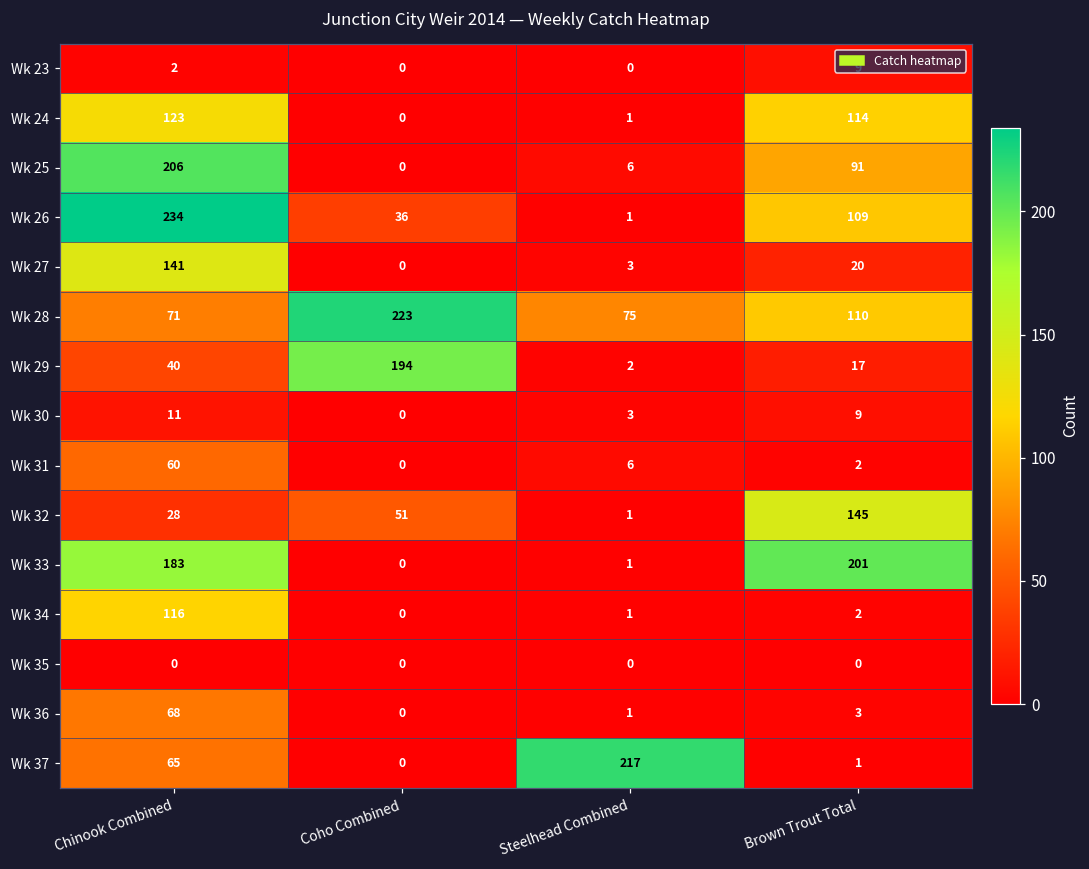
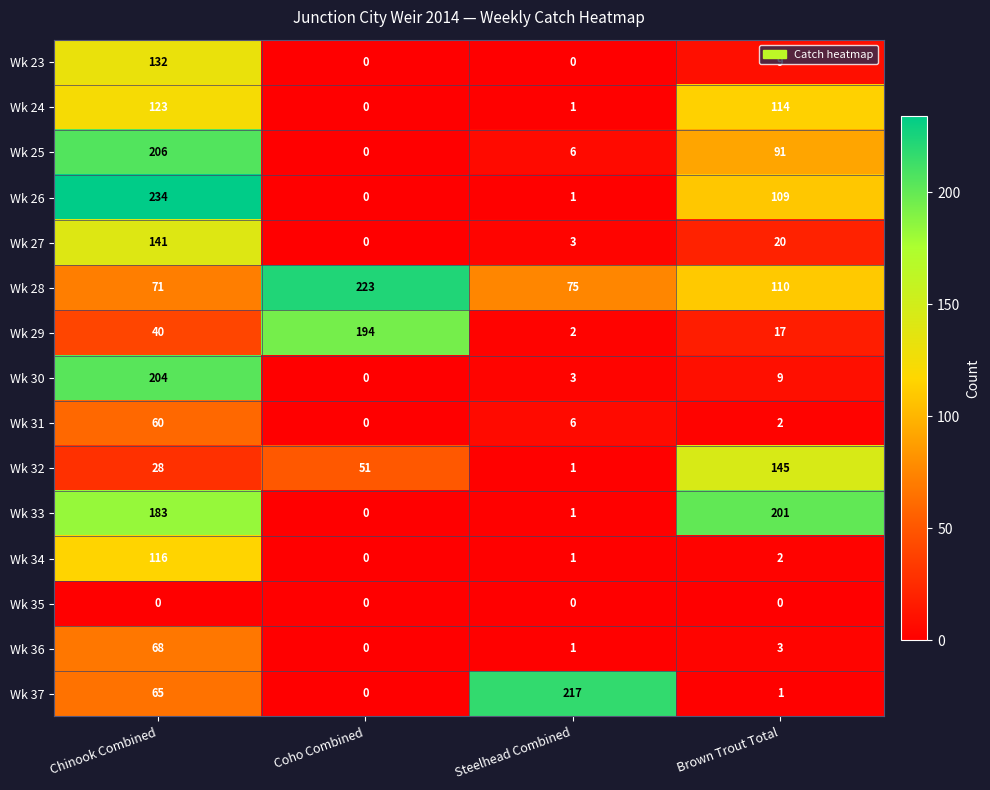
  {
    "Wk 23": {
-     "Chinook Combined": 2,
+     "Chinook Combined": 132,
      "Coho Combined": 0,
      "Steelhead Combined": 0
    },
    "Wk 24": {
      "Chinook Combined": 123,
      "Coho Combined": 0,
      "Steelhead Combined": 1,
      "Brown Trout Total": 114
    },
    "Wk 25": {
      "Chinook Combined": 206,
      "Coho Combined": 0,
      "Steelhead Combined": 6,
      "Brown Trout Total": 91
    },
    "Wk 26": {
      "Chinook Combined": 234,
-     "Coho Combined": 36,
+     "Coho Combined": 0,
      "Steelhead Combined": 1,
      "Brown Trout Total": 109
    },
    "Wk 27": {
      "Chinook Combined": 141,
      "Coho Combined": 0,
      "Steelhead Combined": 3,
      "Brown Trout Total": 20
    },
    "Wk 28": {
      "Chinook Combined": 71,
      "Coho Combined": 223,
      "Steelhead Combined": 75,
      "Brown Trout Total": 110
    },
    "Wk 29": {
      "Chinook Combined": 40,
      "Coho Combined": 194,
      "Steelhead Combined": 2,
      "Brown Trout Total": 17
    },
    "Wk 30": {
-     "Chinook Combined": 11,
+     "Chinook Combined": 204,
      "Coho Combined": 0,
      "Steelhead Combined": 3,
      "Brown Trout Total": 9
    },
    "Wk 31": {
      "Chinook Combined": 60,
      "Coho Combined": 0,
      "Steelhead Combined": 6,
      "Brown Trout Total": 2
    },
    "Wk 32": {
      "Chinook Combined": 28,
      "Coho Combined": 51,
      "Steelhead Combined": 1,
      "Brown Trout Total": 145
    },
    "Wk 33": {
      "Chinook Combined": 183,
      "Coho Combined": 0,
      "Steelhead Combined": 1,
      "Brown Trout Total": 201
    },
    "Wk 34": {
      "Chinook Combined": 116,
      "Coho Combined": 0,
      "Steelhead Combined": 1,
      "Brown Trout Total": 2
    },
    "Wk 35": {
      "Chinook Combined": 0,
      "Coho Combined": 0,
      "Steelhead Combined": 0,
      "Brown Trout Total": 0
    },
    "Wk 36": {
      "Chinook Combined": 68,
      "Coho Combined": 0,
      "Steelhead Combined": 1,
      "Brown Trout Total": 3
    },
    "Wk 37": {
      "Chinook Combined": 65,
      "Coho Combined": 0,
      "Steelhead Combined": 217,
      "Brown Trout Total": 1
    }
  }
